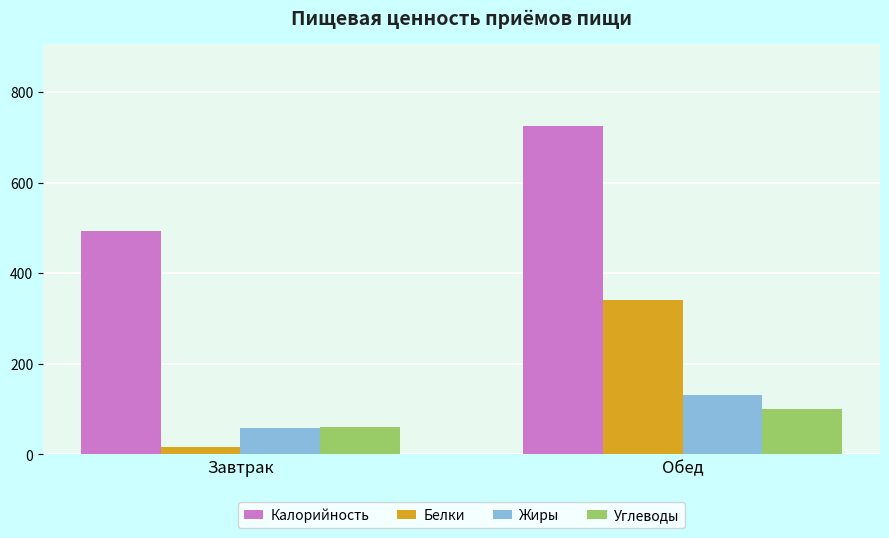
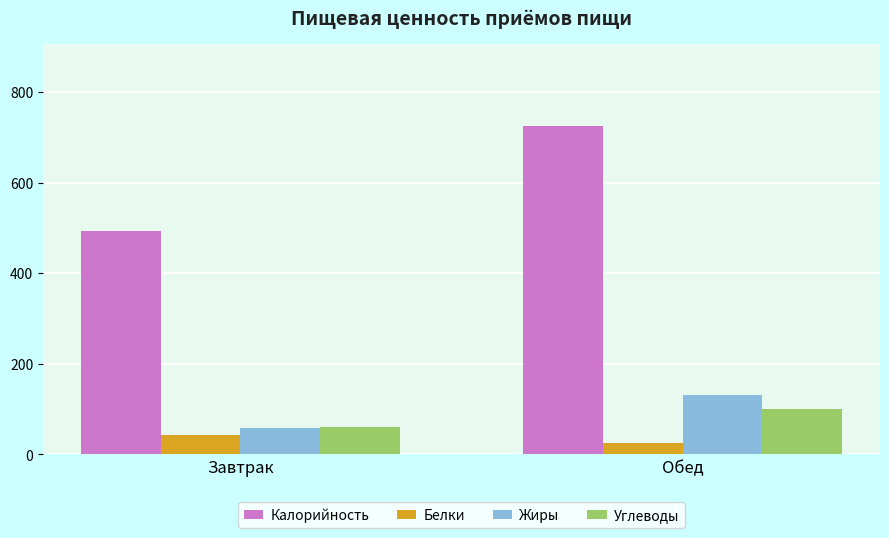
  {
    "Калорийность": {
      "Завтрак": 490,
      "Обед": 730
    },
    "Белки": {
-     "Завтрак": 20,
-     "Обед": 340
+     "Завтрак": 40,
+     "Обед": 30
    },
    "Жиры": {
      "Завтрак": 60,
      "Обед": 130
    },
    "Углеводы": {
      "Завтрак": 60,
      "Обед": 100
    }
  }
